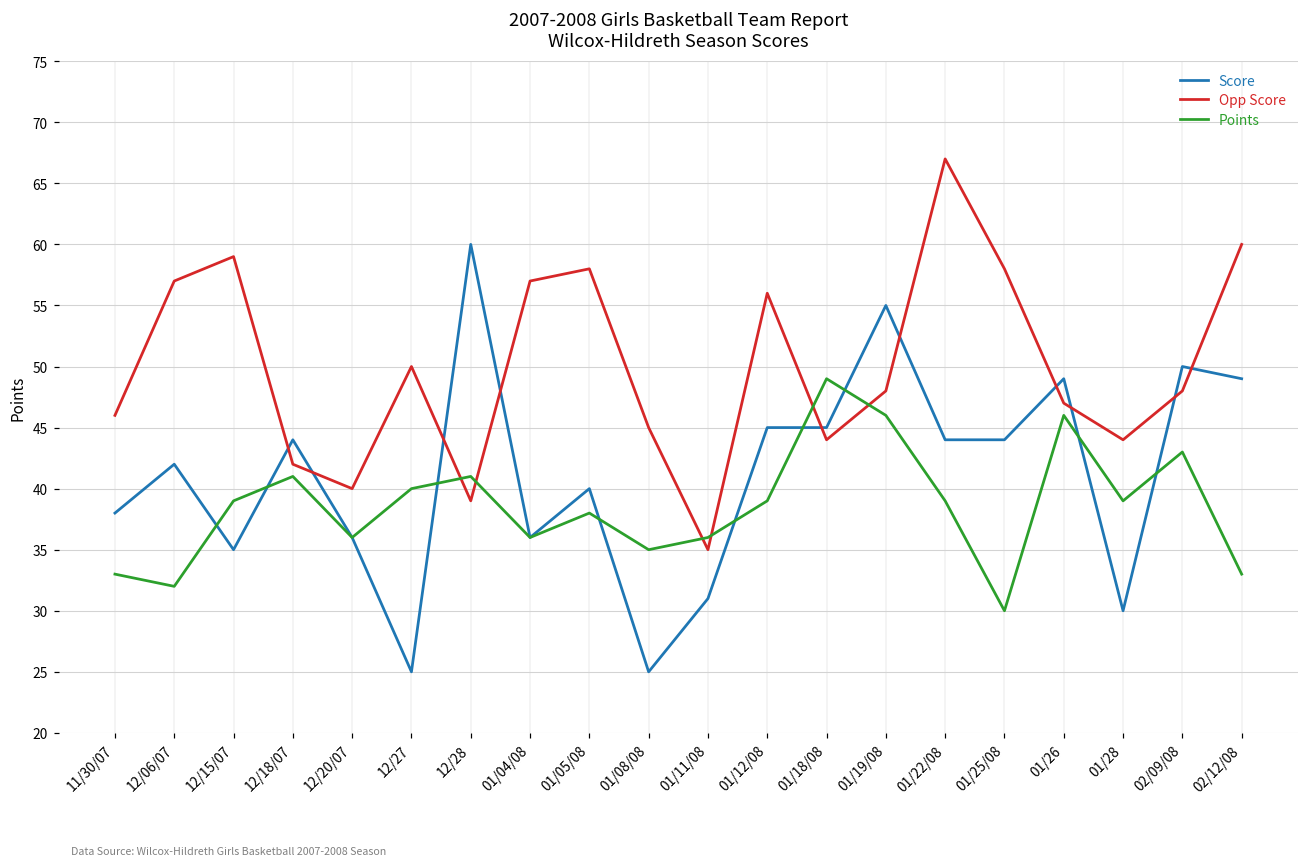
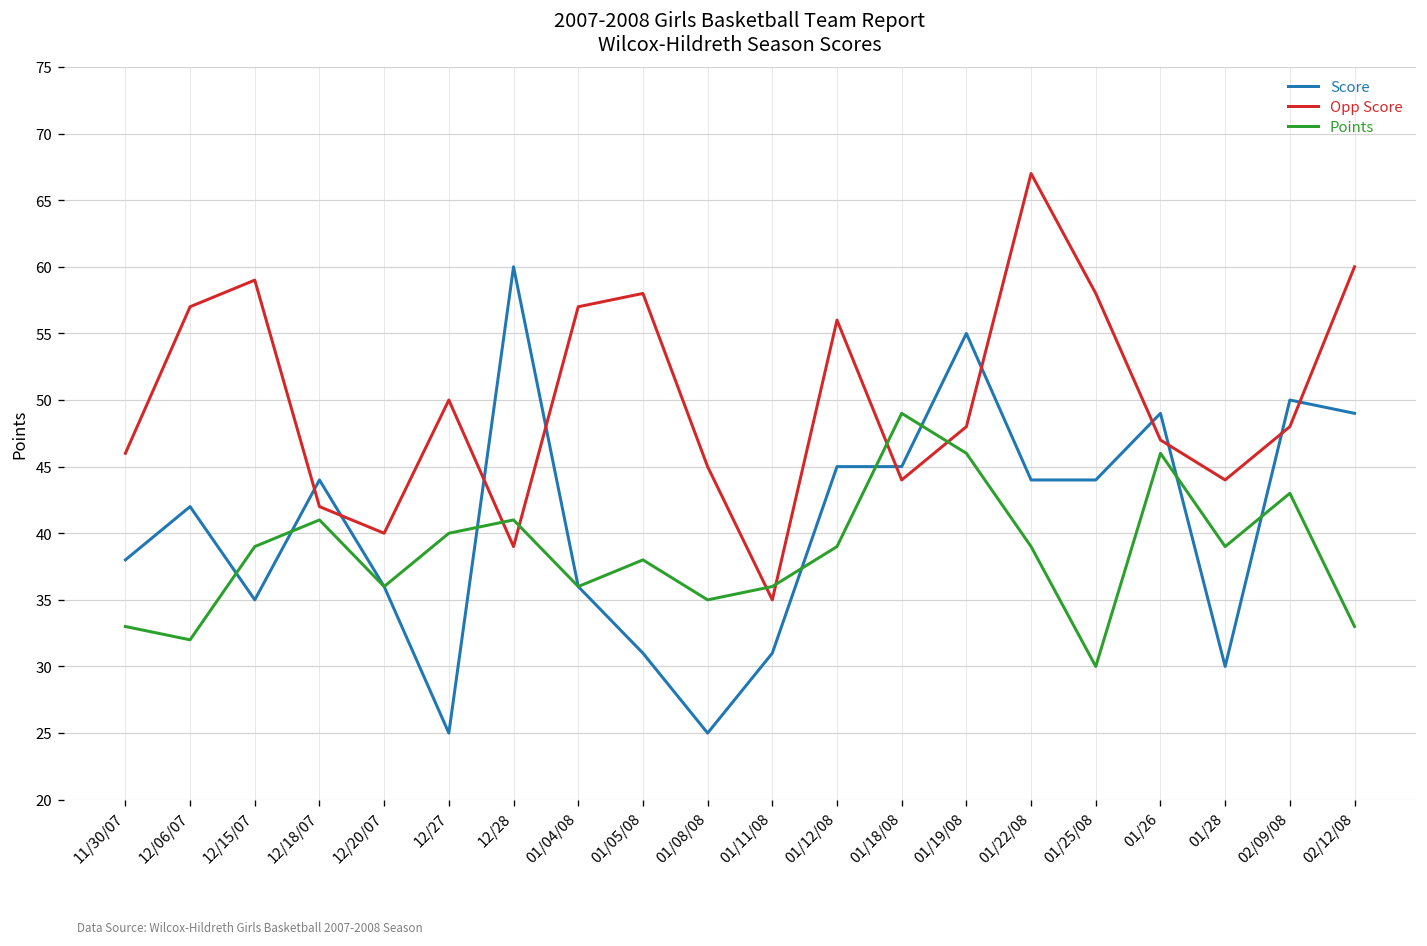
  {
    "Score": {
      "11/30/07": 38,
      "12/06/07": 42,
      "12/15/07": 35,
      "12/18/07": 44,
      "12/27": 25,
      "12/28": 60,
-     "01/05/08": 40,
+     "01/05/08": 31,
      "01/08/08": 25,
      "01/11/08": 31,
      "01/12/08": 45,
      "01/18/08": 45,
      "01/19/08": 55,
      "01/22/08": 44,
      "01/25/08": 44,
      "01/26": 49,
      "01/28": 30,
      "02/09/08": 50,
      "02/12/08": 49
    },
    "Opp Score": {
      "11/30/07": 46,
      "12/06/07": 57,
      "12/15/07": 59,
      "12/18/07": 42,
      "12/20/07": 40,
      "12/27": 50,
      "12/28": 39,
      "01/04/08": 57,
      "01/05/08": 58,
      "01/08/08": 45,
      "01/11/08": 35,
      "01/12/08": 56,
      "01/18/08": 44,
      "01/19/08": 48,
      "01/22/08": 67,
      "01/25/08": 58,
      "01/26": 47,
      "01/28": 44,
      "02/09/08": 48,
      "02/12/08": 60
    },
    "Points": {
      "11/30/07": 33,
      "12/06/07": 32,
      "12/15/07": 39,
      "12/18/07": 41,
      "12/27": 40,
      "12/28": 41,
      "01/05/08": 38,
      "01/08/08": 35,
      "01/11/08": 36,
      "01/12/08": 39,
      "01/18/08": 49,
      "01/19/08": 46,
      "01/22/08": 39,
      "01/25/08": 30,
      "01/26": 46,
      "01/28": 39,
      "02/09/08": 43,
      "02/12/08": 33
    }
  }
